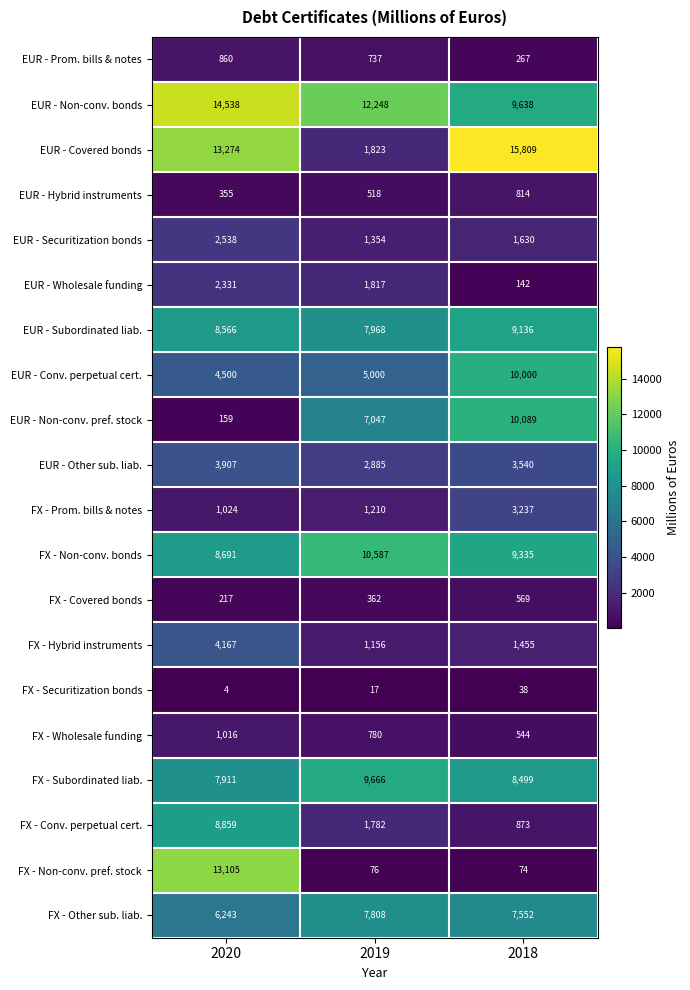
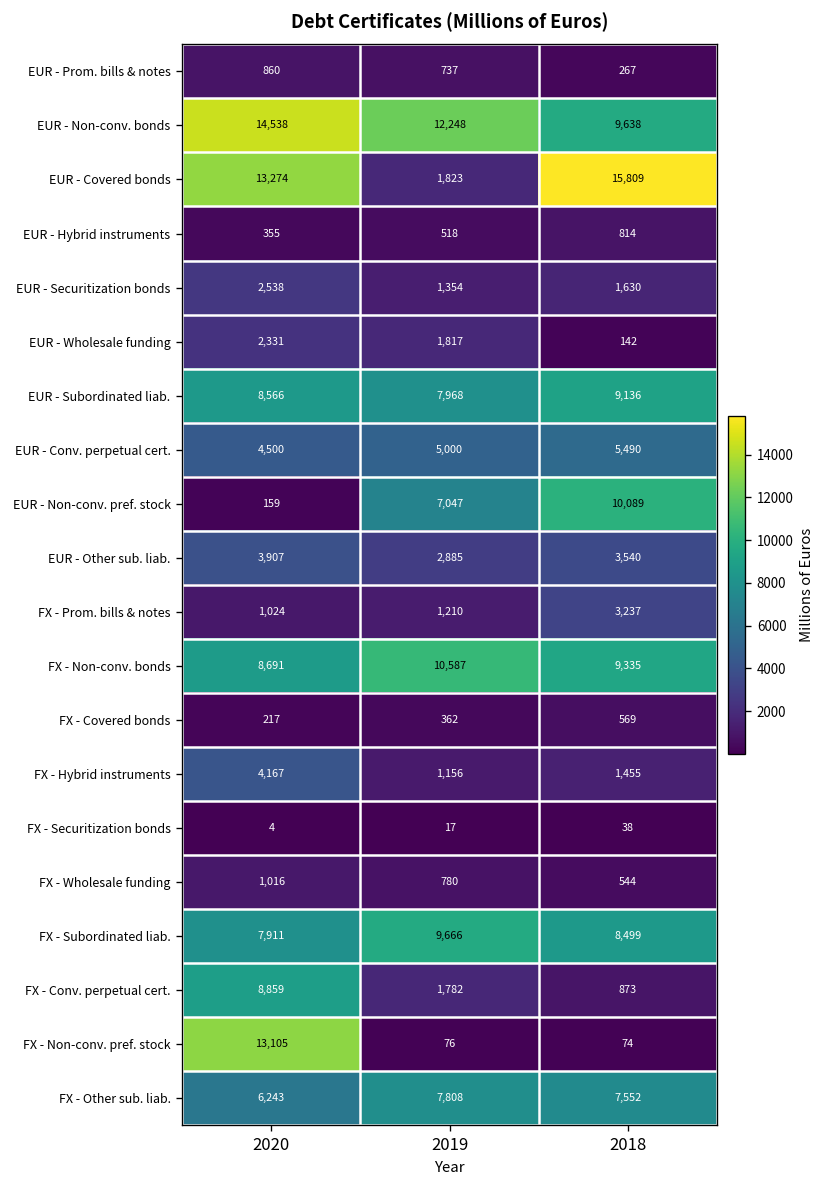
  {
    "EUR - Prom. bills & notes": {
      "2020": "860",
      "2019": "737",
      "2018": "267"
    },
    "EUR - Non-conv. bonds": {
      "2020": "14,538",
      "2019": "12,248",
      "2018": "9,638"
    },
    "EUR - Covered bonds": {
      "2020": "13,274",
      "2019": "1,823",
      "2018": "15,809"
    },
    "EUR - Hybrid instruments": {
      "2020": "355",
      "2019": "518",
      "2018": "814"
    },
    "EUR - Securitization bonds": {
      "2020": "2,538",
      "2019": "1,354",
      "2018": "1,630"
    },
    "EUR - Wholesale funding": {
      "2020": "2,331",
      "2019": "1,817",
      "2018": "142"
    },
    "EUR - Subordinated liab.": {
      "2020": "8,566",
      "2019": "7,968",
      "2018": "9,136"
    },
    "EUR - Conv. perpetual cert.": {
      "2020": "4,500",
      "2019": "5,000",
-     "2018": "10,000"
+     "2018": "5,490"
    },
    "EUR - Non-conv. pref. stock": {
      "2020": "159",
      "2019": "7,047",
      "2018": "10,089"
    },
    "EUR - Other sub. liab.": {
      "2020": "3,907",
      "2019": "2,885",
      "2018": "3,540"
    },
    "FX - Prom. bills & notes": {
      "2020": "1,024",
      "2019": "1,210",
      "2018": "3,237"
    },
    "FX - Non-conv. bonds": {
      "2020": "8,691",
      "2019": "10,587",
      "2018": "9,335"
    },
    "FX - Covered bonds": {
      "2020": "217",
      "2019": "362",
      "2018": "569"
    },
    "FX - Hybrid instruments": {
      "2020": "4,167",
      "2019": "1,156",
      "2018": "1,455"
    },
    "FX - Securitization bonds": {
      "2020": "4",
      "2019": "17",
      "2018": "38"
    },
    "FX - Wholesale funding": {
      "2020": "1,016",
      "2019": "780",
      "2018": "544"
    },
    "FX - Subordinated liab.": {
      "2020": "7,911",
      "2019": "9,666",
      "2018": "8,499"
    },
    "FX - Conv. perpetual cert.": {
      "2020": "8,859",
      "2019": "1,782",
      "2018": "873"
    },
    "FX - Non-conv. pref. stock": {
      "2020": "13,105",
      "2019": "76",
      "2018": "74"
    },
    "FX - Other sub. liab.": {
      "2020": "6,243",
      "2019": "7,808",
      "2018": "7,552"
    }
  }
